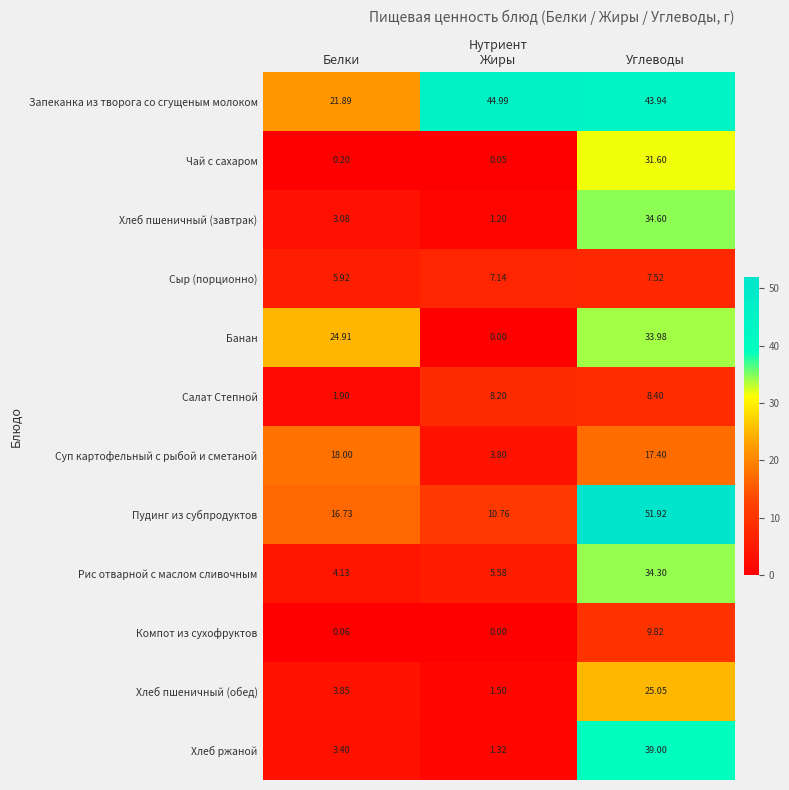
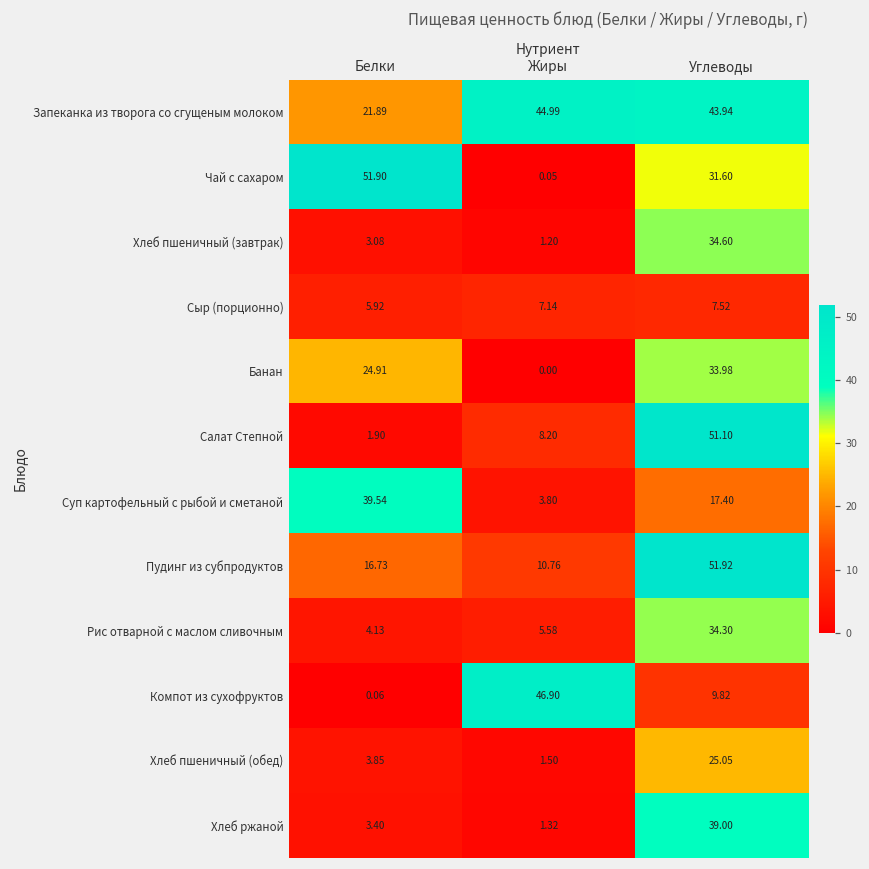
  {
    "Запеканка из творога со сгущеным молоком": {
      "Белки": 21.89,
      "Жиры": 44.99,
      "Углеводы": 43.94
    },
    "Чай с сахаром": {
-     "Белки": 0.20,
+     "Белки": 51.90,
      "Жиры": 0.05,
      "Углеводы": 31.60
    },
    "Хлеб пшеничный (завтрак)": {
      "Белки": 3.08,
      "Жиры": 1.20,
      "Углеводы": 34.60
    },
    "Сыр (порционно)": {
      "Белки": 5.92,
      "Жиры": 7.14,
      "Углеводы": 7.52
    },
    "Банан": {
      "Белки": 24.91,
      "Жиры": 0.00,
      "Углеводы": 33.98
    },
    "Салат Степной": {
      "Белки": 1.90,
      "Жиры": 8.20,
-     "Углеводы": 8.40
+     "Углеводы": 51.10
    },
    "Суп картофельный с рыбой и сметаной": {
-     "Белки": 18.00,
+     "Белки": 39.54,
      "Жиры": 3.80,
      "Углеводы": 17.40
    },
    "Пудинг из субпродуктов": {
      "Белки": 16.73,
      "Жиры": 10.76,
      "Углеводы": 51.92
    },
    "Рис отварной с маслом сливочным": {
      "Белки": 4.13,
      "Жиры": 5.58,
      "Углеводы": 34.30
    },
    "Компот из сухофруктов": {
      "Белки": 0.06,
-     "Жиры": 0.00,
+     "Жиры": 46.90,
      "Углеводы": 9.82
    },
    "Хлеб пшеничный (обед)": {
      "Белки": 3.85,
      "Жиры": 1.50,
      "Углеводы": 25.05
    },
    "Хлеб ржаной": {
      "Белки": 3.40,
      "Жиры": 1.32,
      "Углеводы": 39.00
    }
  }
